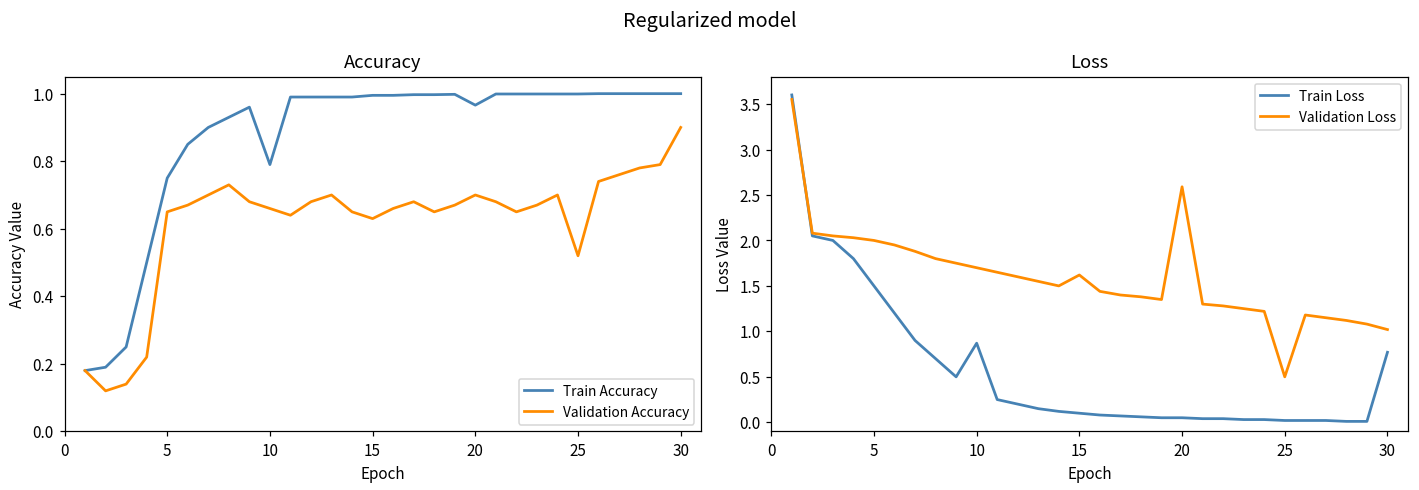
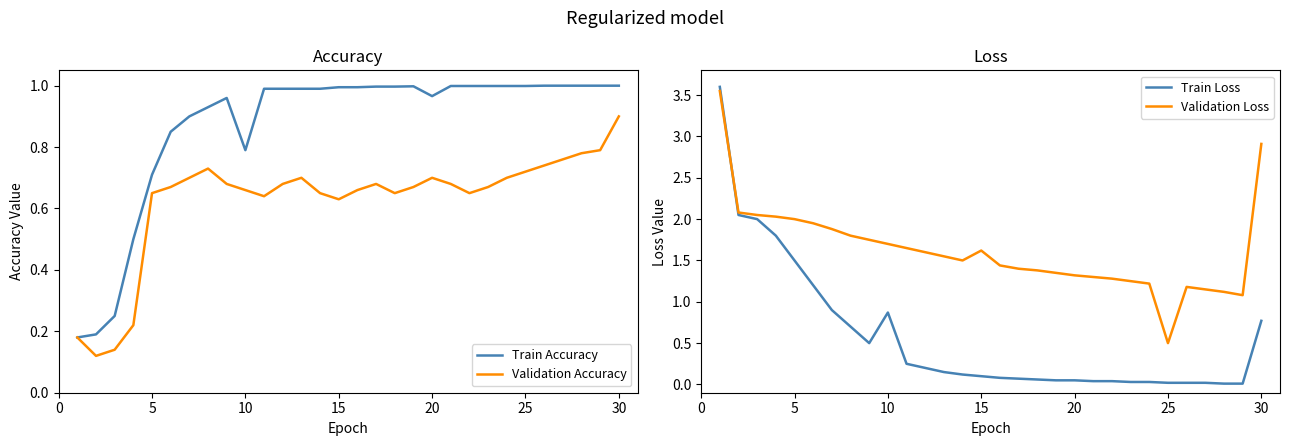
  {
    "Accuracy": {
      "Train Accuracy": {
-       "5": 0.75,
+       "5": 0.71,
        "10": 0.79,
        "15": 1.00,
        "20": 0.97,
        "25": 1.00,
        "30": 1.00
      },
      "Validation Accuracy": {
        "5": 0.65,
        "10": 0.66,
        "15": 0.63,
        "20": 0.70,
-       "25": 0.52,
+       "25": 0.72,
        "30": 0.90
      }
    },
    "Loss": {
      "Train Loss": {
        "5": 1.5,
        "10": 0.9,
        "15": 0.1,
        "20": 0.1,
        "25": 0.0,
        "30": 0.8
      },
      "Validation Loss": {
        "5": 2.0,
        "10": 1.7,
        "15": 1.6,
-       "20": 2.6,
+       "20": 1.3,
        "25": 0.5,
-       "30": 1.0
+       "30": 2.9
      }
    }
  }
